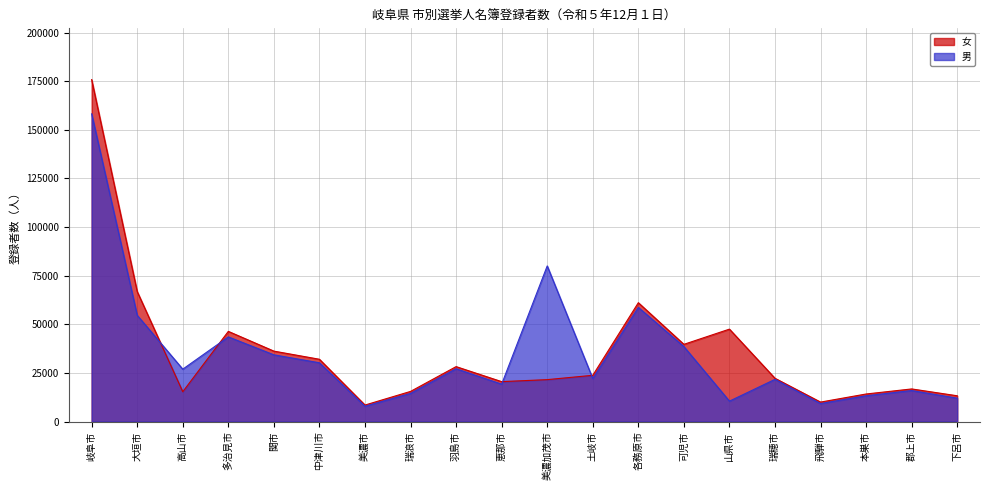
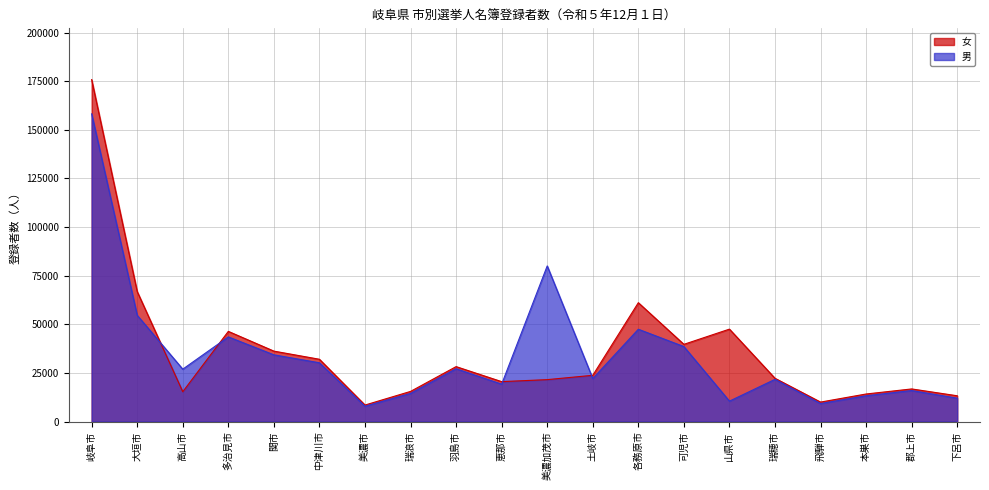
  {
    "女": {
      "岐阜市": 176000,
      "大垣市": 67000,
      "高山市": 15000,
      "多治見市": 46000,
      "関市": 36000,
      "中津川市": 32000,
      "恵那市": 21000,
      "美濃加茂市": 22000,
      "土岐市": 24000,
      "各務原市": 61000,
      "山県市": 48000
    },
    "男": {
      "岐阜市": 158000,
      "大垣市": 55000,
      "高山市": 27000,
      "多治見市": 44000,
      "関市": 34000,
      "中津川市": 30000,
      "恵那市": 19000,
      "美濃加茂市": 80000,
      "土岐市": 22000,
-     "各務原市": 59000,
+     "各務原市": 47000,
      "山県市": 10000
    }
  }
